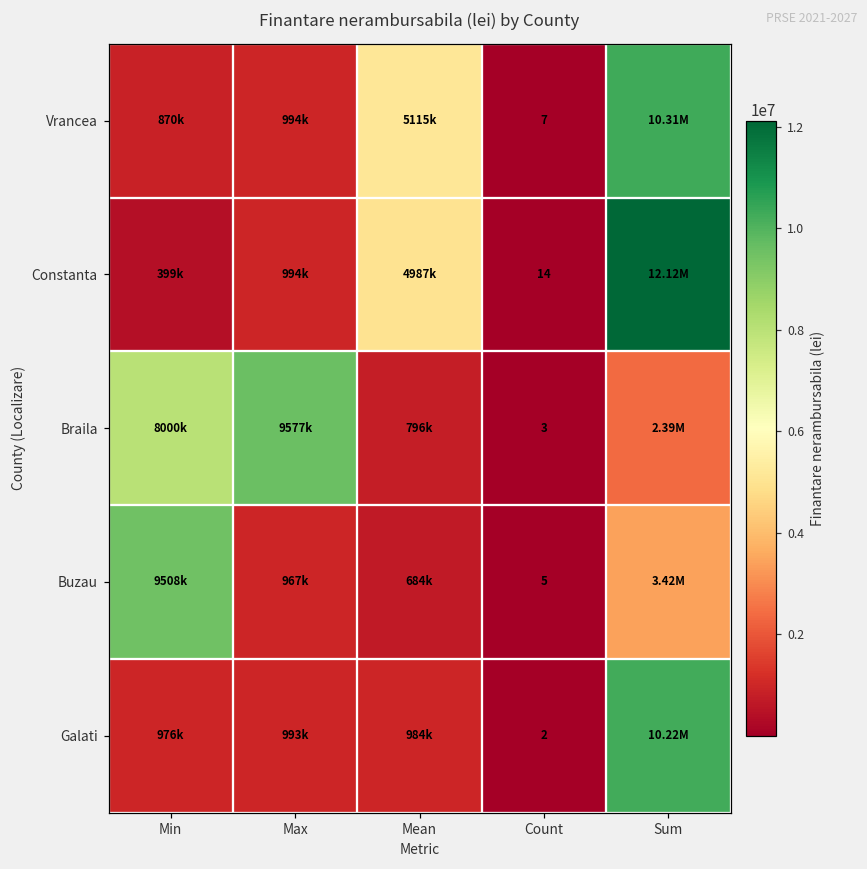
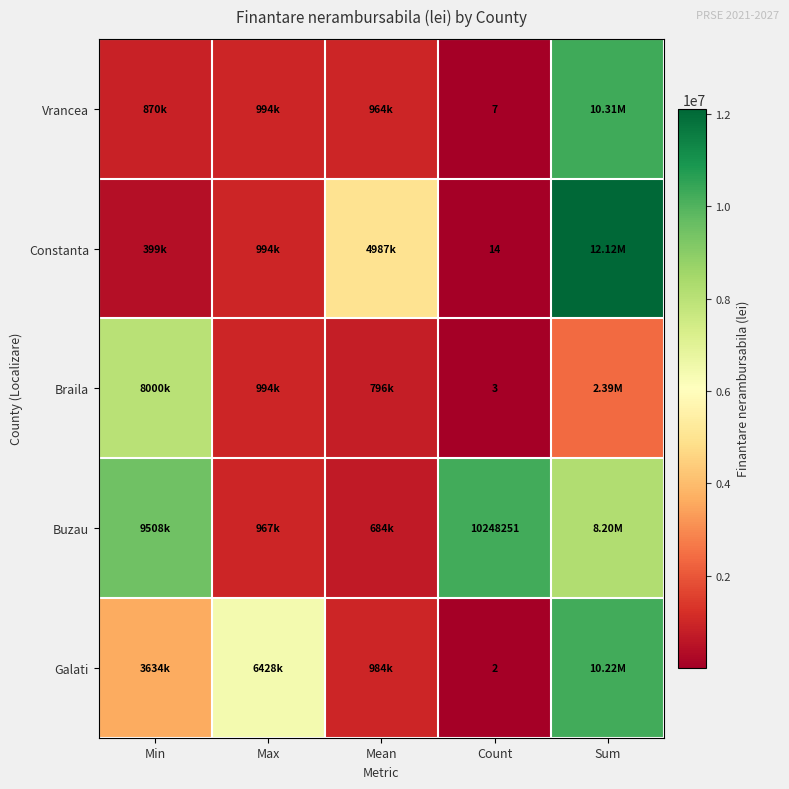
  {
    "Vrancea": {
      "Min": "870k",
      "Max": "994k",
-     "Mean": "5115k",
+     "Mean": "964k",
      "Count": "7",
      "Sum": "10.31M"
    },
    "Constanta": {
      "Min": "399k",
      "Max": "994k",
      "Mean": "4987k",
      "Count": "14",
      "Sum": "12.12M"
    },
    "Braila": {
      "Min": "8000k",
-     "Max": "9577k",
+     "Max": "994k",
      "Mean": "796k",
      "Count": "3",
      "Sum": "2.39M"
    },
    "Buzau": {
      "Min": "9508k",
      "Max": "967k",
      "Mean": "684k",
-     "Count": "5",
-     "Sum": "3.42M"
+     "Count": "10248251",
+     "Sum": "8.20M"
    },
    "Galati": {
-     "Min": "976k",
-     "Max": "993k",
+     "Min": "3634k",
+     "Max": "6428k",
      "Mean": "984k",
      "Count": "2",
      "Sum": "10.22M"
    }
  }
